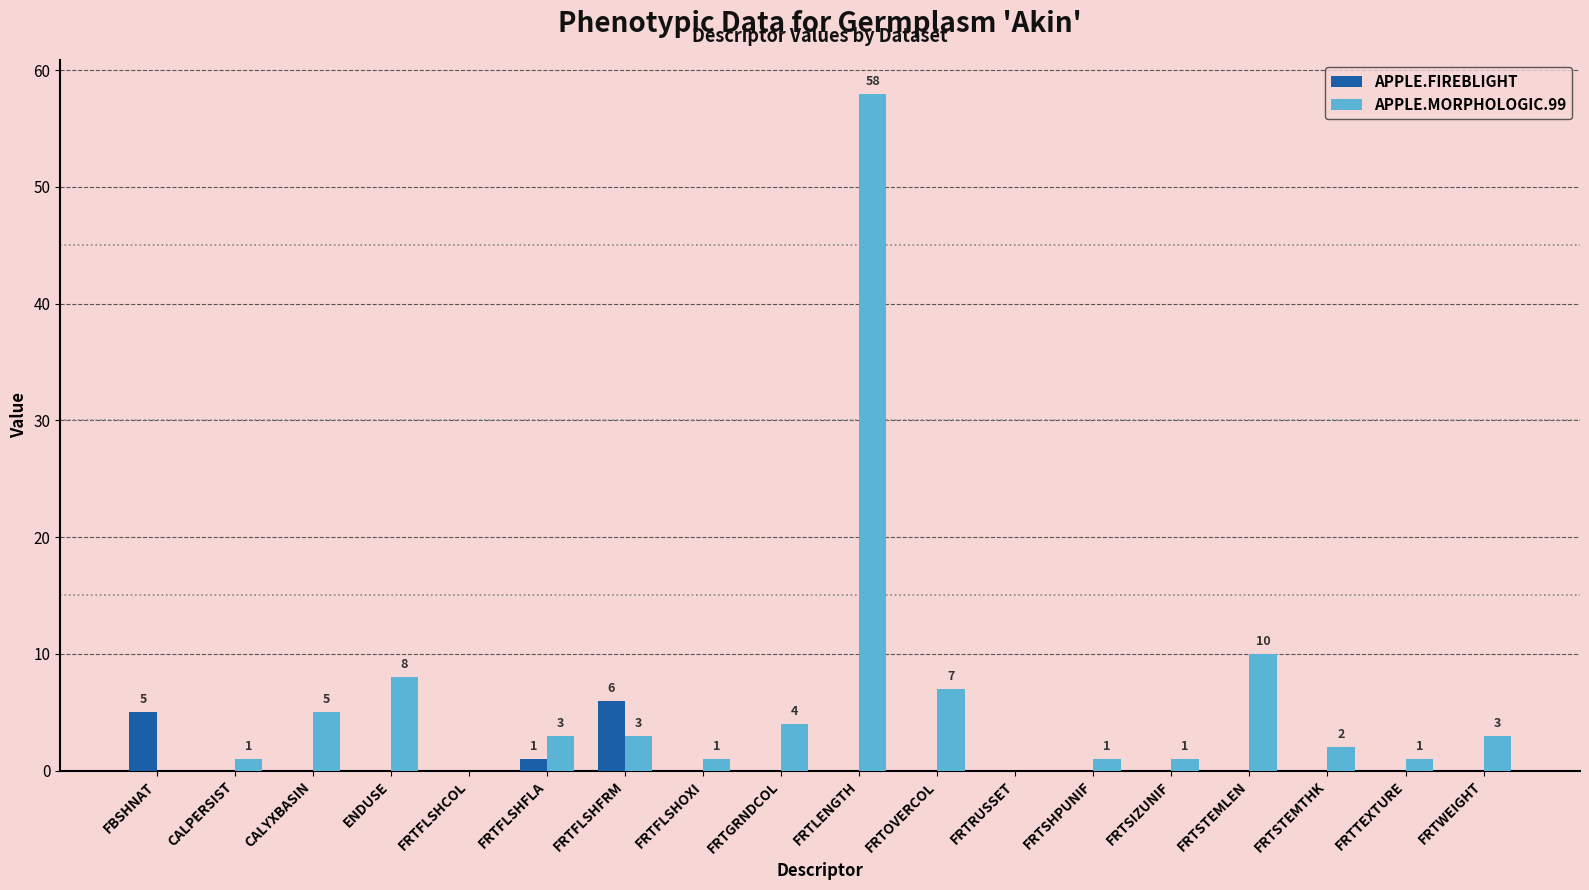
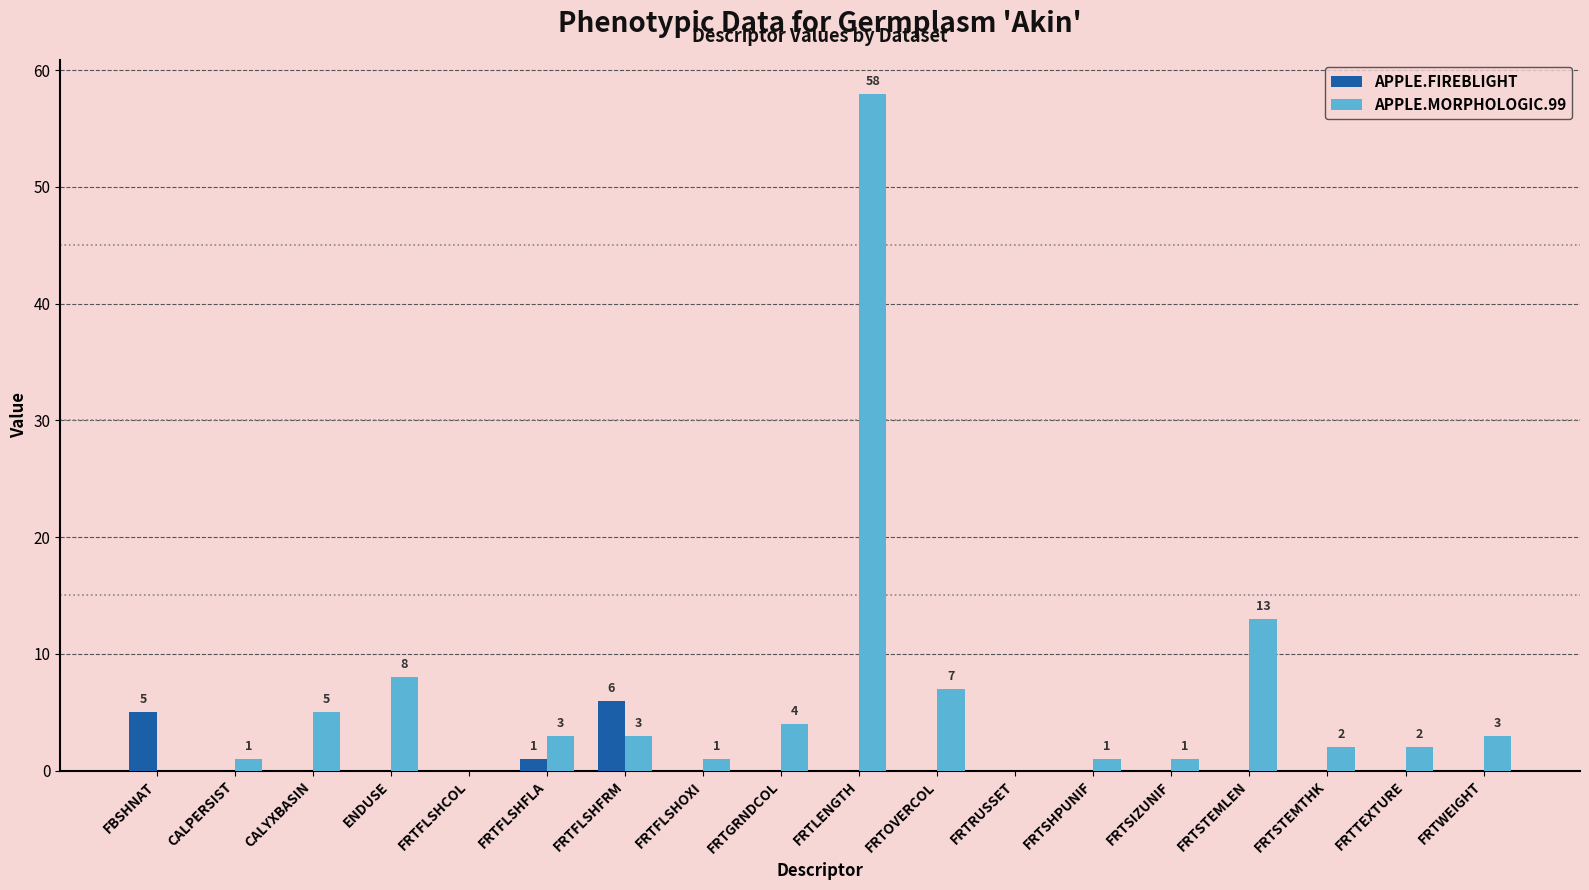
  {
    "APPLE.FIREBLIGHT": {
      "FBSHNAT": 5,
      "FRTFLSHFLA": 1,
      "FRTFLSHFRM": 6
    },
    "APPLE.MORPHOLOGIC.99": {
      "CALPERSIST": 1,
      "CALYXBASIN": 5,
      "ENDUSE": 8,
      "FRTFLSHFLA": 3,
      "FRTFLSHFRM": 3,
      "FRTFLSHOXI": 1,
      "FRTGRNDCOL": 4,
      "FRTLENGTH": 58,
      "FRTOVERCOL": 7,
      "FRTSHPUNIF": 1,
      "FRTSIZUNIF": 1,
-     "FRTSTEMLEN": 10,
+     "FRTSTEMLEN": 13,
      "FRTSTEMTHK": 2,
-     "FRTTEXTURE": 1,
+     "FRTTEXTURE": 2,
      "FRTWEIGHT": 3
    }
  }
